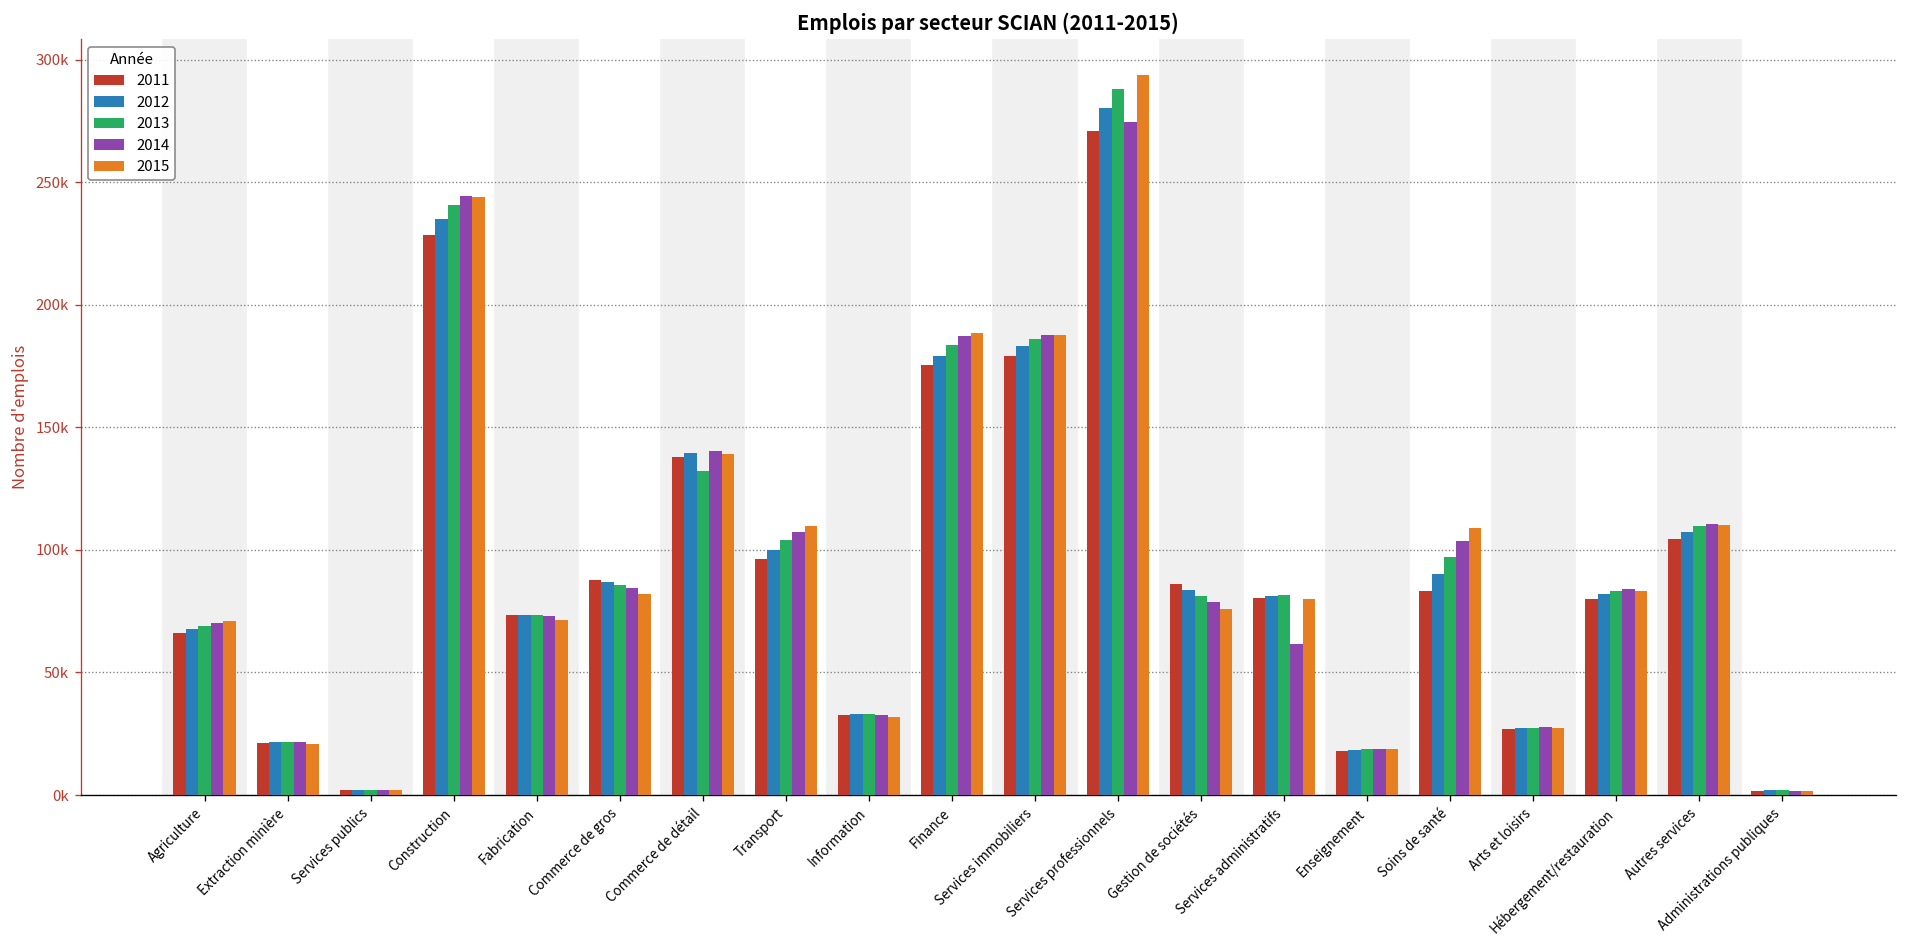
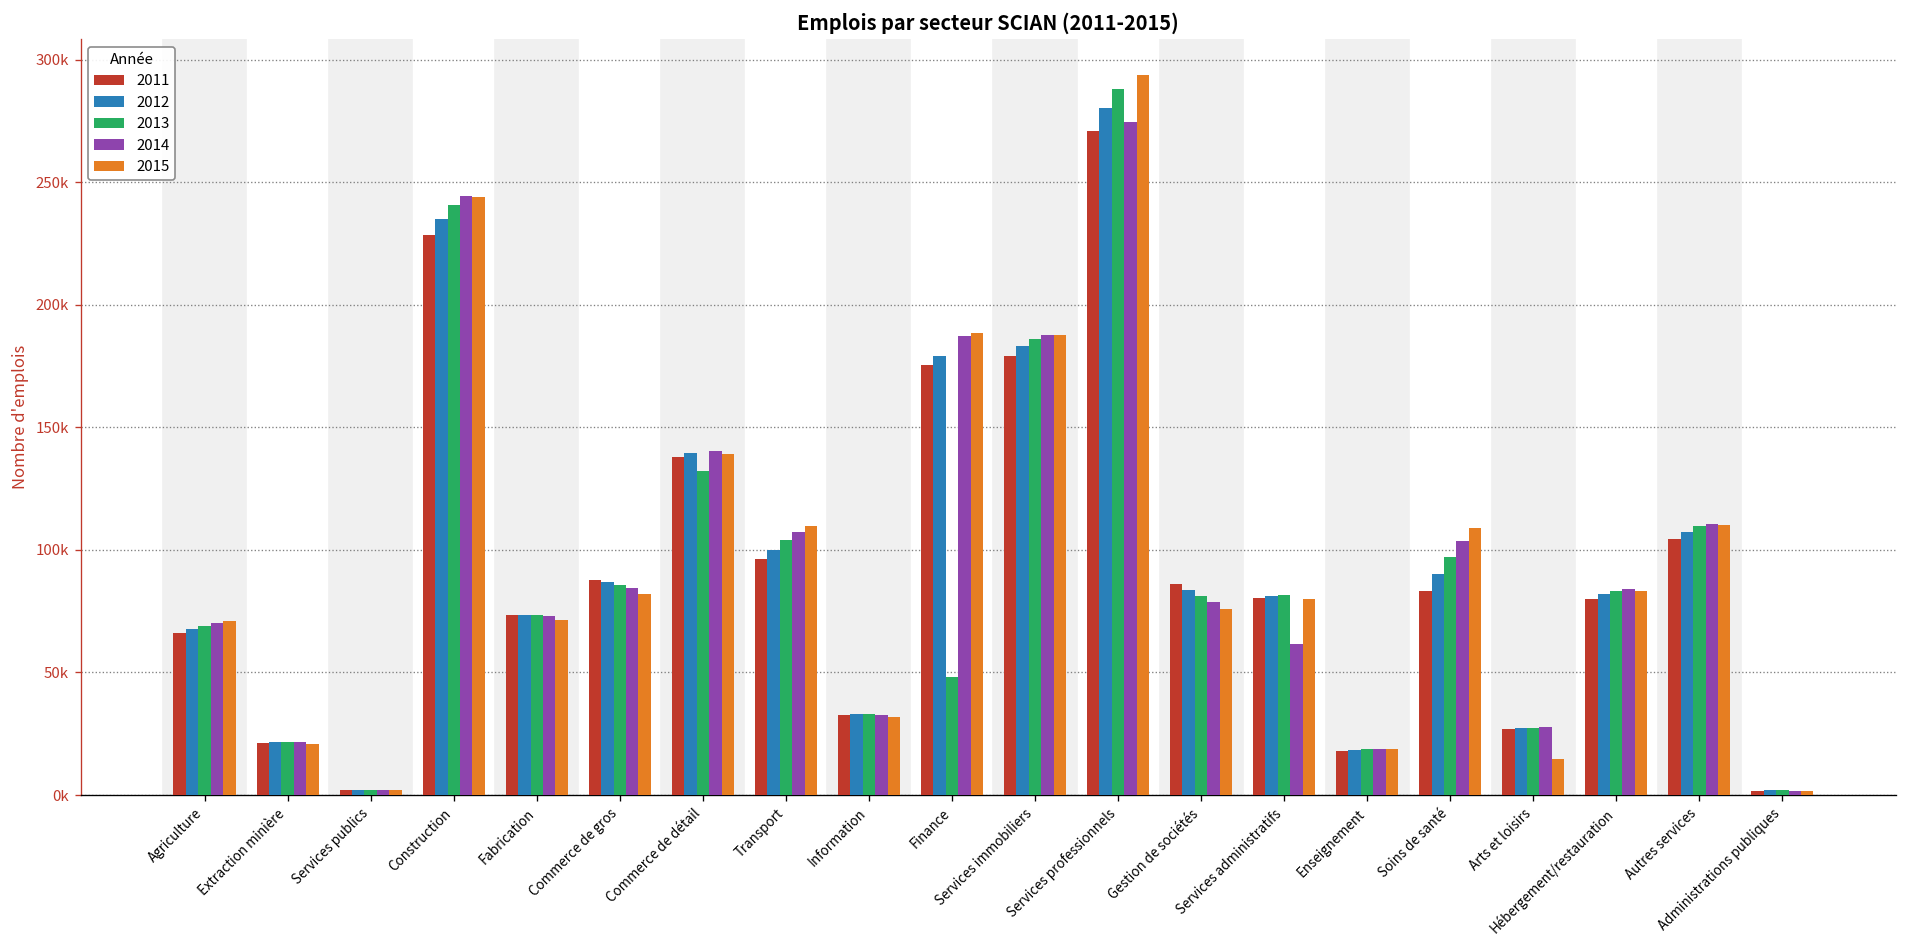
  {
    "2011": {
      "Agriculture": 66000,
      "Extraction minière": 21000,
      "Services publics": 2000,
      "Construction": 228000,
      "Fabrication": 73000,
      "Commerce de gros": 88000,
      "Commerce de détail": 138000,
      "Transport": 96000,
      "Information": 32000,
      "Finance": 175000,
      "Services immobiliers": 179000,
      "Services professionnels": 271000,
      "Gestion de sociétés": 86000,
      "Services administratifs": 80000,
      "Enseignement": 18000,
      "Soins de santé": 83000,
      "Arts et loisirs": 27000,
      "Hébergement/restauration": 80000,
      "Autres services": 104000,
      "Administrations publiques": 2000
    },
    "2012": {
      "Agriculture": 68000,
      "Extraction minière": 22000,
      "Services publics": 2000,
      "Construction": 235000,
      "Fabrication": 73000,
      "Commerce de gros": 87000,
      "Commerce de détail": 140000,
      "Transport": 100000,
      "Information": 33000,
      "Finance": 179000,
      "Services immobiliers": 183000,
      "Services professionnels": 280000,
      "Gestion de sociétés": 83000,
      "Services administratifs": 81000,
      "Enseignement": 18000,
      "Soins de santé": 90000,
      "Arts et loisirs": 27000,
      "Hébergement/restauration": 82000,
      "Autres services": 107000,
      "Administrations publiques": 2000
    },
    "2013": {
      "Agriculture": 69000,
      "Extraction minière": 22000,
      "Services publics": 2000,
      "Construction": 241000,
      "Fabrication": 73000,
      "Commerce de gros": 86000,
      "Commerce de détail": 132000,
      "Transport": 104000,
      "Information": 33000,
-     "Finance": 183000,
+     "Finance": 48000,
      "Services immobiliers": 186000,
      "Services professionnels": 288000,
      "Gestion de sociétés": 81000,
      "Services administratifs": 82000,
      "Enseignement": 19000,
      "Soins de santé": 97000,
      "Arts et loisirs": 27000,
      "Hébergement/restauration": 83000,
      "Autres services": 110000,
      "Administrations publiques": 2000
    },
    "2014": {
      "Agriculture": 70000,
      "Extraction minière": 21000,
      "Services publics": 2000,
      "Construction": 244000,
      "Fabrication": 73000,
      "Commerce de gros": 84000,
      "Commerce de détail": 141000,
      "Transport": 107000,
      "Information": 33000,
      "Finance": 187000,
      "Services immobiliers": 188000,
      "Services professionnels": 275000,
      "Gestion de sociétés": 79000,
      "Services administratifs": 62000,
      "Enseignement": 19000,
      "Soins de santé": 103000,
      "Arts et loisirs": 28000,
      "Hébergement/restauration": 84000,
      "Autres services": 111000,
      "Administrations publiques": 2000
    },
    "2015": {
      "Agriculture": 71000,
      "Extraction minière": 21000,
      "Services publics": 2000,
      "Construction": 244000,
      "Fabrication": 72000,
      "Commerce de gros": 82000,
      "Commerce de détail": 139000,
      "Transport": 110000,
      "Information": 32000,
      "Finance": 188000,
      "Services immobiliers": 188000,
      "Services professionnels": 294000,
      "Gestion de sociétés": 76000,
      "Services administratifs": 80000,
      "Enseignement": 19000,
      "Soins de santé": 109000,
-     "Arts et loisirs": 27000,
+     "Arts et loisirs": 15000,
      "Hébergement/restauration": 83000,
      "Autres services": 110000,
      "Administrations publiques": 2000
    }
  }
